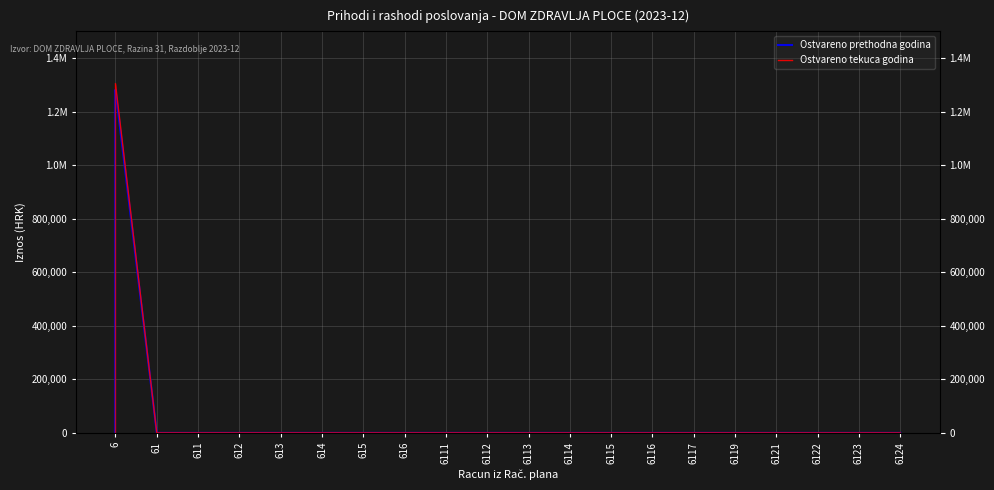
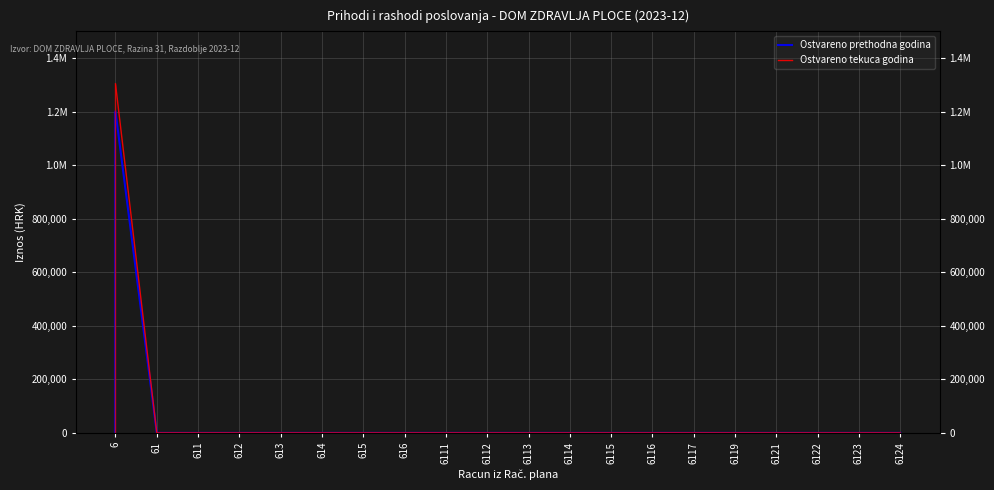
  {
    "Ostvareno prethodna godina": {
-     "6": "1,280,000"
+     "6": "1,200,000"
    },
    "Ostvareno tekuca godina": {
      "6": "1,300,000"
    }
  }
